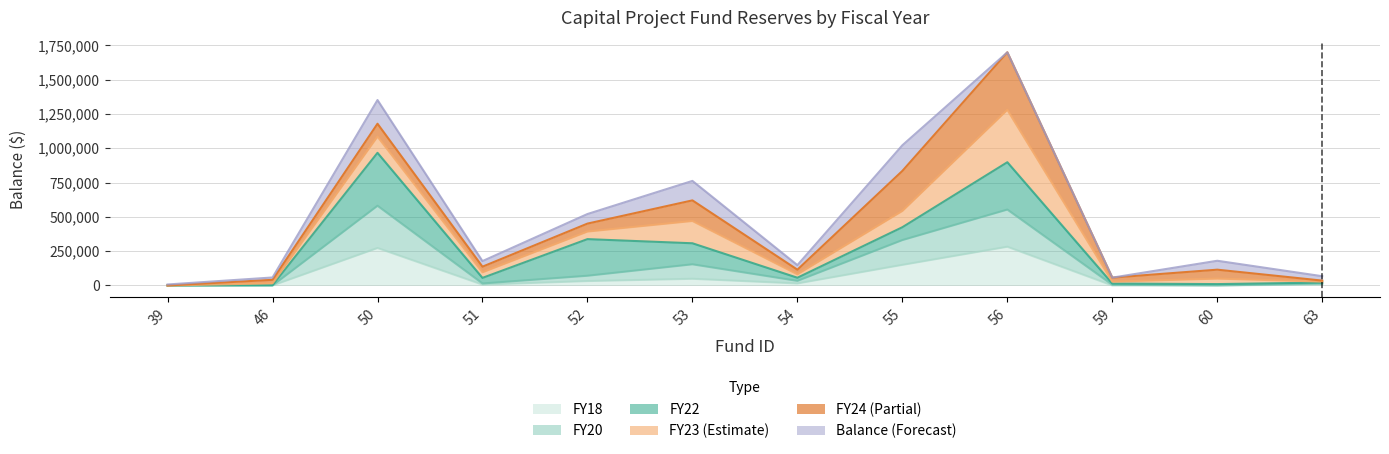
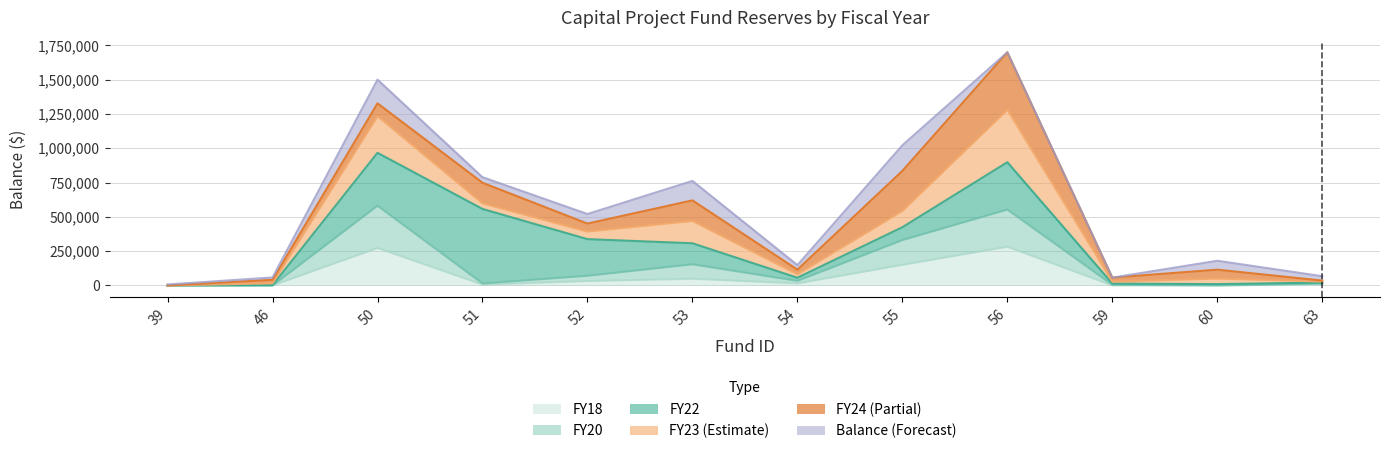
  {
    "FY18": {
      "50": "270,000",
      "52": "30,000",
      "53": "50,000",
      "54": "10,000",
      "55": "150,000",
      "56": "280,000"
    },
    "FY22": {
      "50": "390,000",
-     "51": "40,000",
+     "51": "540,000",
      "52": "270,000",
      "53": "150,000",
      "54": "20,000",
      "55": "90,000",
      "56": "340,000"
    },
    "FY23 (Estimate)": {
-     "50": "120,000",
+     "50": "270,000",
      "51": "40,000",
      "52": "60,000",
      "53": "160,000",
      "54": "30,000",
      "55": "120,000",
      "56": "380,000",
      "60": "40,000"
    },
    "FY24 (Partial)": {
      "50": "90,000",
-     "51": "40,000",
+     "51": "150,000",
      "52": "60,000",
      "53": "150,000",
      "54": "30,000",
      "55": "290,000",
      "60": "70,000"
    }
  }
